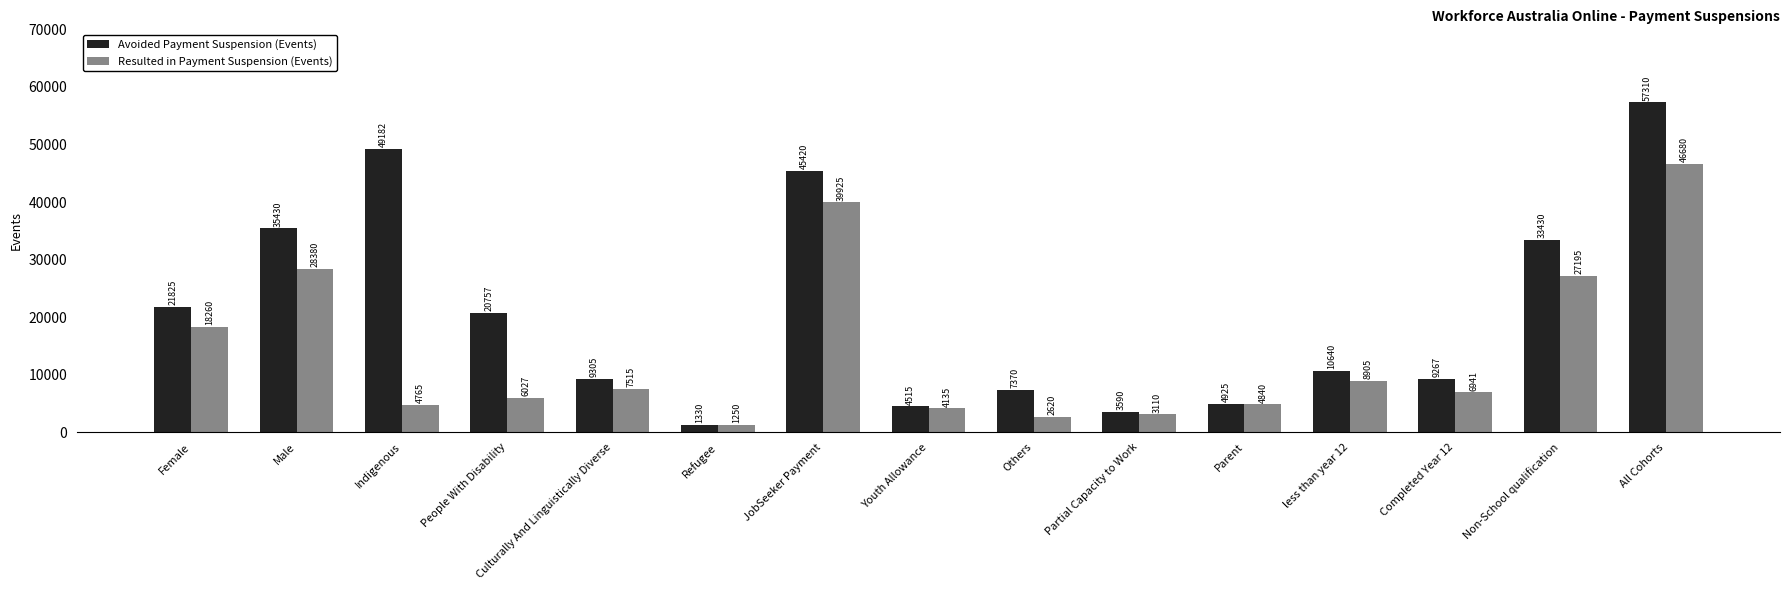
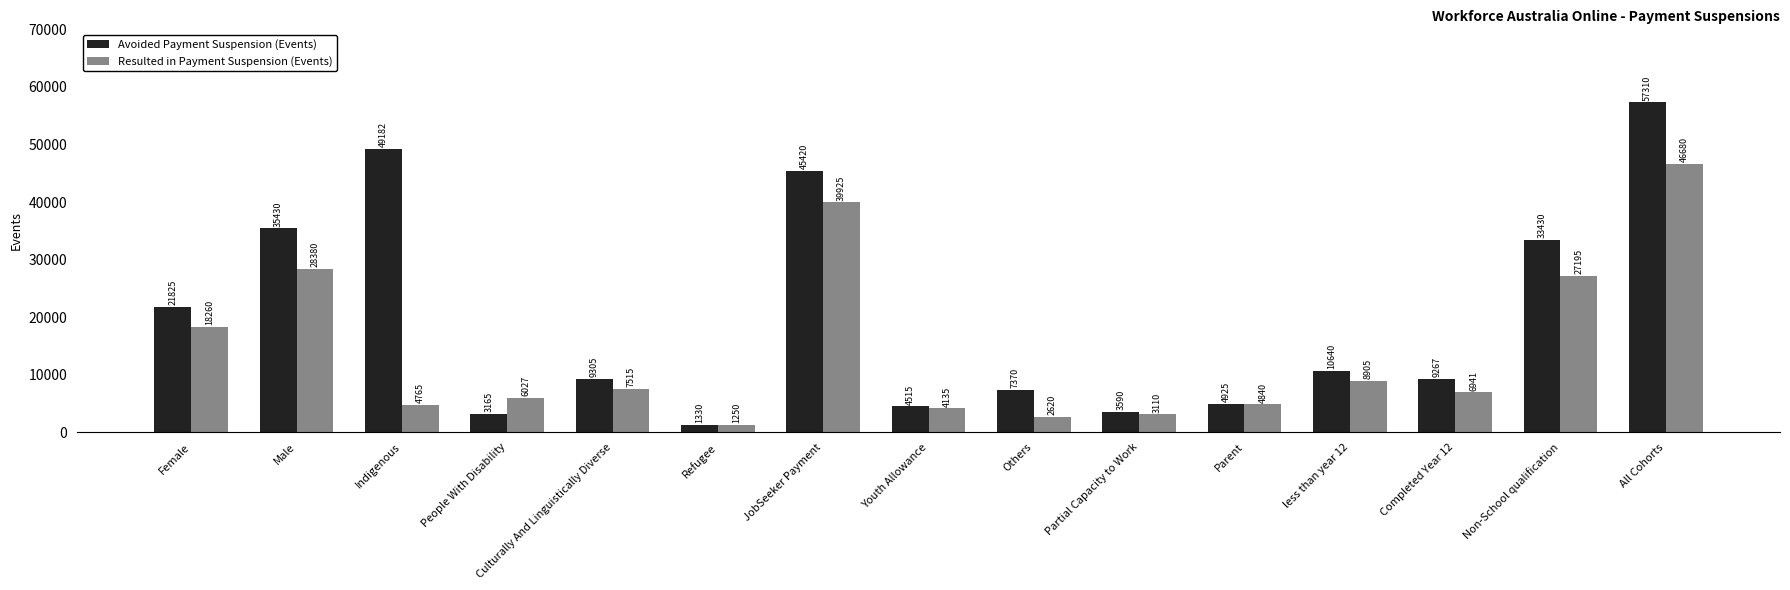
  {
    "Avoided Payment Suspension (Events)": {
      "Female": 21825,
      "Male": 35430,
      "Indigenous": 49182,
-     "People With Disability": 20757,
+     "People With Disability": 3165,
      "Culturally And Linguistically Diverse": 9305,
      "Refugee": 1330,
      "JobSeeker Payment": 45420,
      "Youth Allowance": 4515,
      "Others": 7370,
      "Partial Capacity to Work": 3590,
      "Parent": 4925,
      "less than year 12": 10640,
      "Completed Year 12": 9267,
      "Non-School qualification": 33430,
      "All Cohorts": 57310
    },
    "Resulted in Payment Suspension (Events)": {
      "Female": 18260,
      "Male": 28380,
      "Indigenous": 4765,
      "People With Disability": 6027,
      "Culturally And Linguistically Diverse": 7515,
      "Refugee": 1250,
      "JobSeeker Payment": 39925,
      "Youth Allowance": 4135,
      "Others": 2620,
      "Partial Capacity to Work": 3110,
      "Parent": 4840,
      "less than year 12": 8905,
      "Completed Year 12": 6941,
      "Non-School qualification": 27195,
      "All Cohorts": 46680
    }
  }
